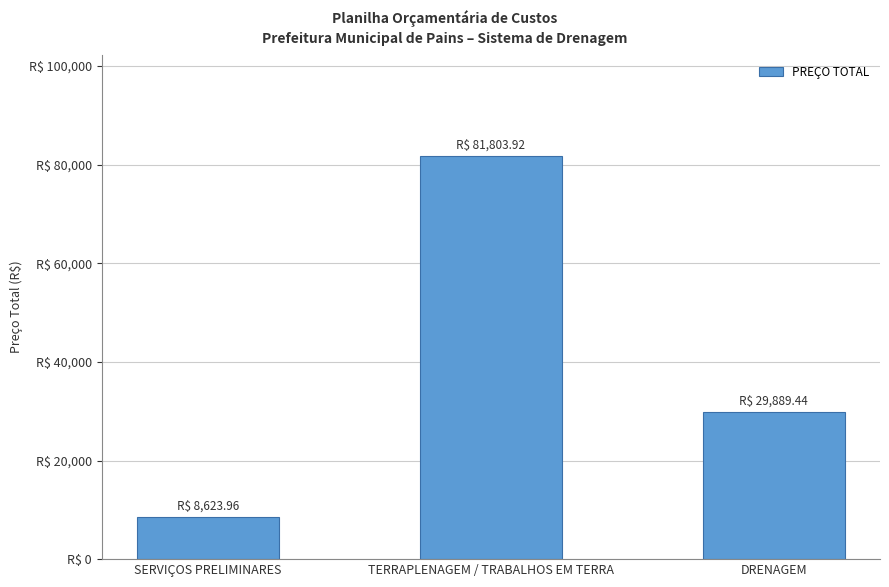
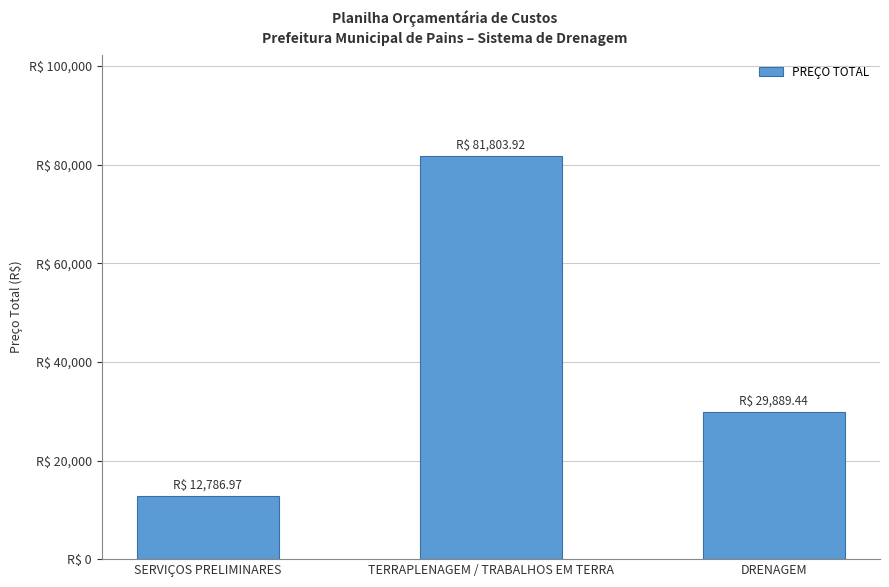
  {
-   "SERVIÇOS PRELIMINARES": "8,623.96",
+   "SERVIÇOS PRELIMINARES": "12,786.97",
    "TERRAPLENAGEM / TRABALHOS EM TERRA": "81,803.92",
    "DRENAGEM": "29,889.44"
  }
